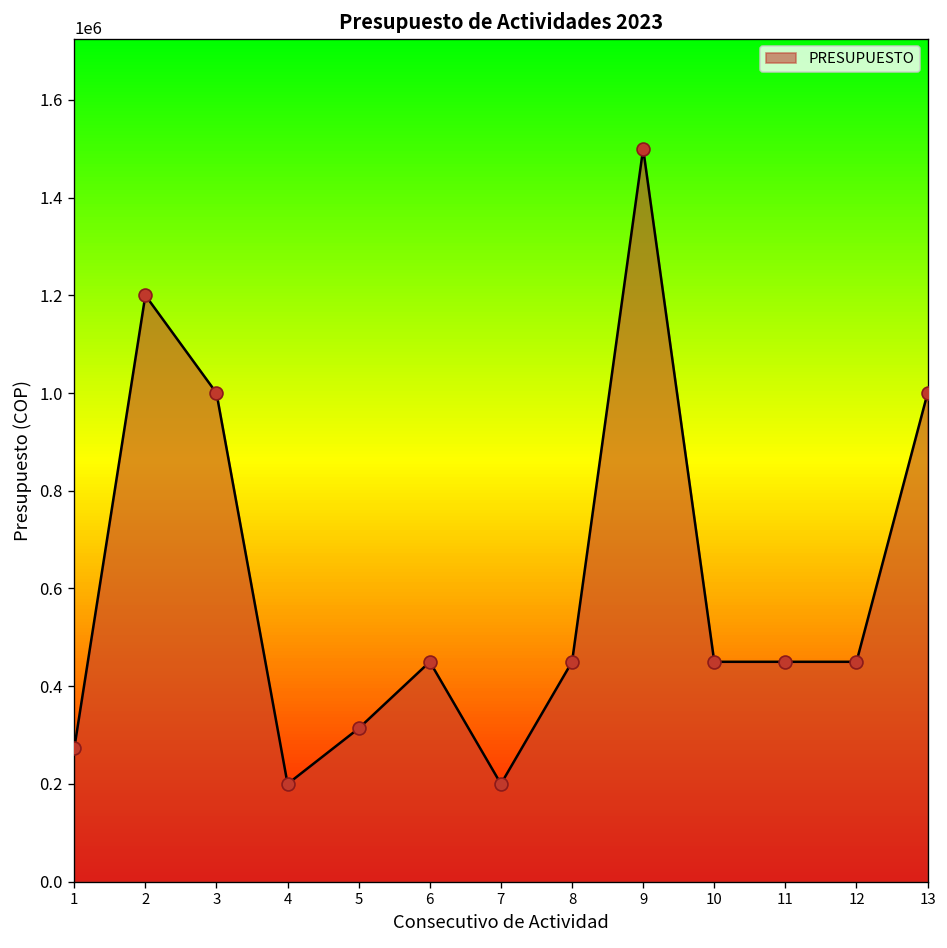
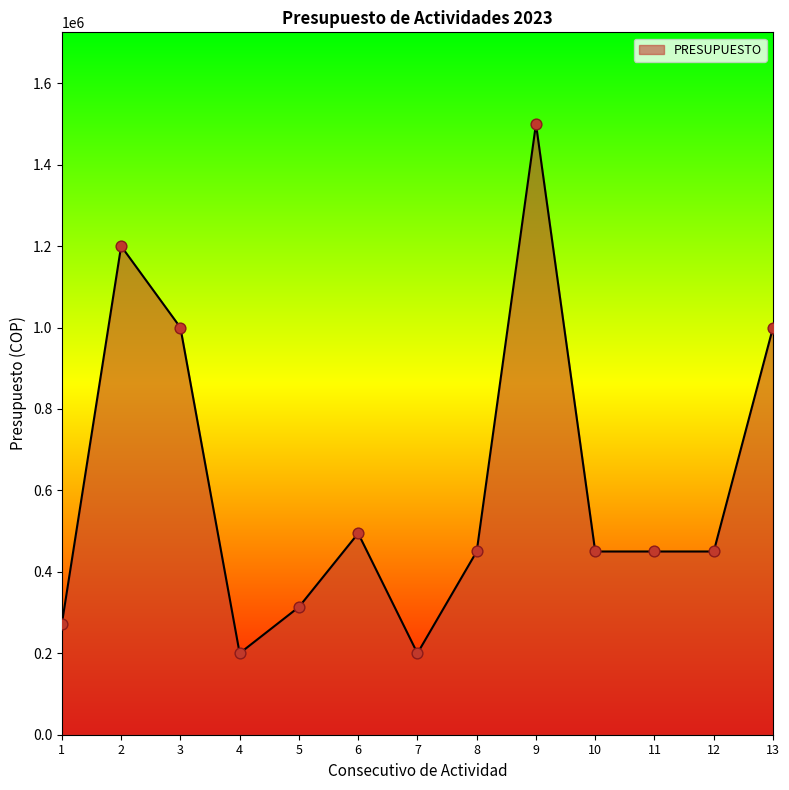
  {
    "1": 270000,
    "2": 1200000,
    "3": 1000000,
    "4": 200000,
    "5": 310000,
-   "6": 450000,
+   "6": 490000,
    "7": 200000,
    "8": 450000,
    "9": 1500000,
    "10": 450000,
    "11": 450000,
    "12": 450000,
    "13": 1000000
  }
